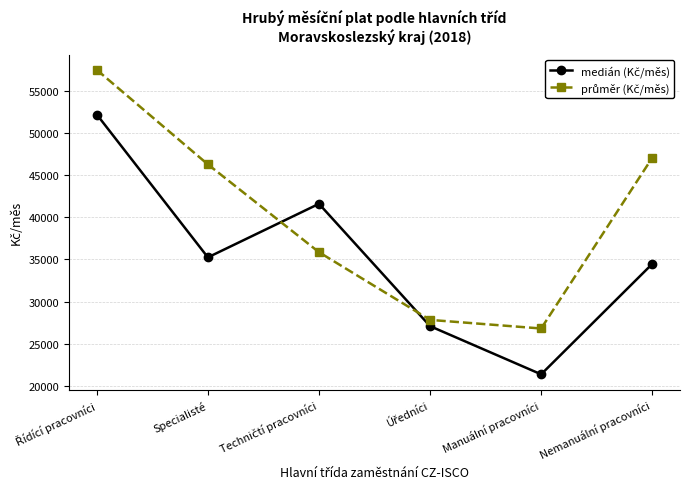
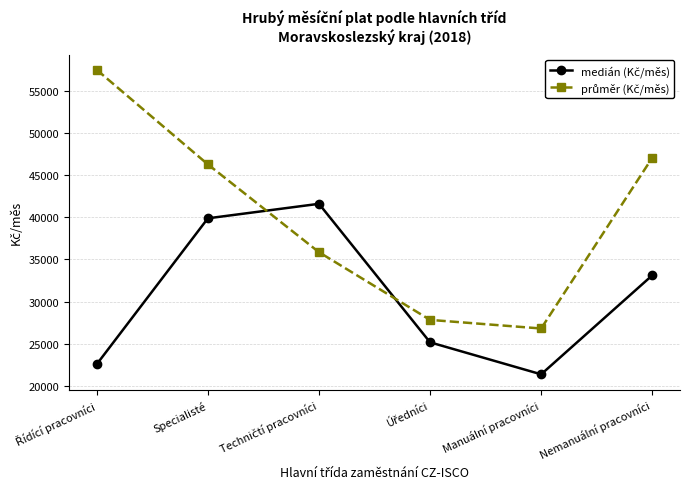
  {
    "medián (Kč/měs)": {
-     "Řídící pracovníci": 52000,
-     "Specialisté": 35000,
+     "Řídící pracovníci": 23000,
+     "Specialisté": 40000,
      "Techničtí pracovníci": 42000,
-     "Úředníci": 27000,
+     "Úředníci": 25000,
      "Manuální pracovníci": 21000,
-     "Nemanuální pracovníci": 34000
+     "Nemanuální pracovníci": 33000
    },
    "průměr (Kč/měs)": {
      "Řídící pracovníci": 58000,
      "Specialisté": 46000,
      "Techničtí pracovníci": 36000,
      "Úředníci": 28000,
      "Manuální pracovníci": 27000,
      "Nemanuální pracovníci": 47000
    }
  }
